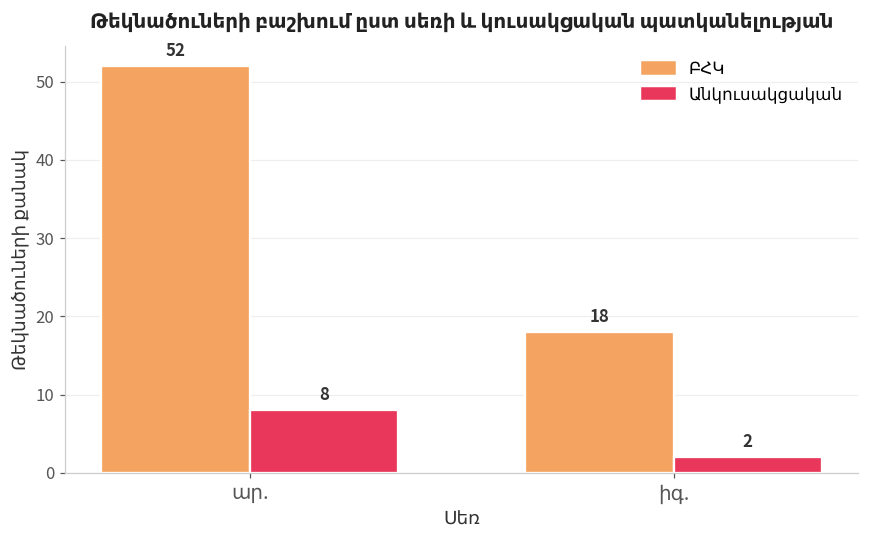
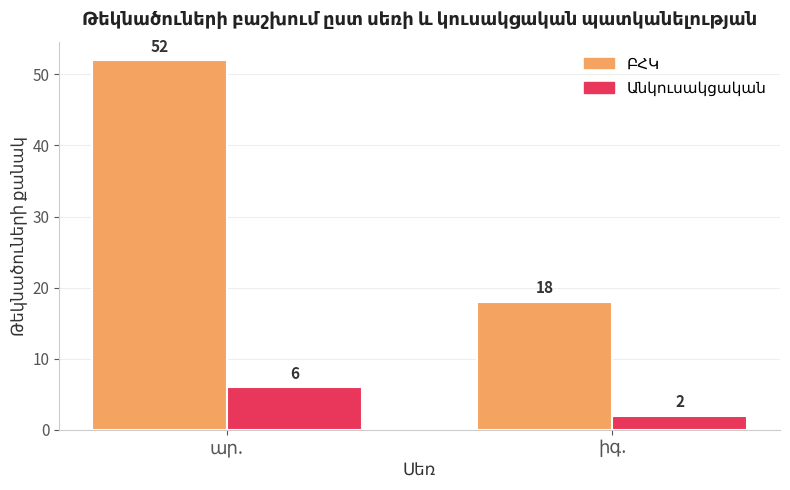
  {
    "ԲՀԿ": {
      "ար.": 52,
      "իգ.": 18
    },
    "Անկուսակցական": {
-     "ար.": 8,
+     "ար.": 6,
      "իգ.": 2
    }
  }
